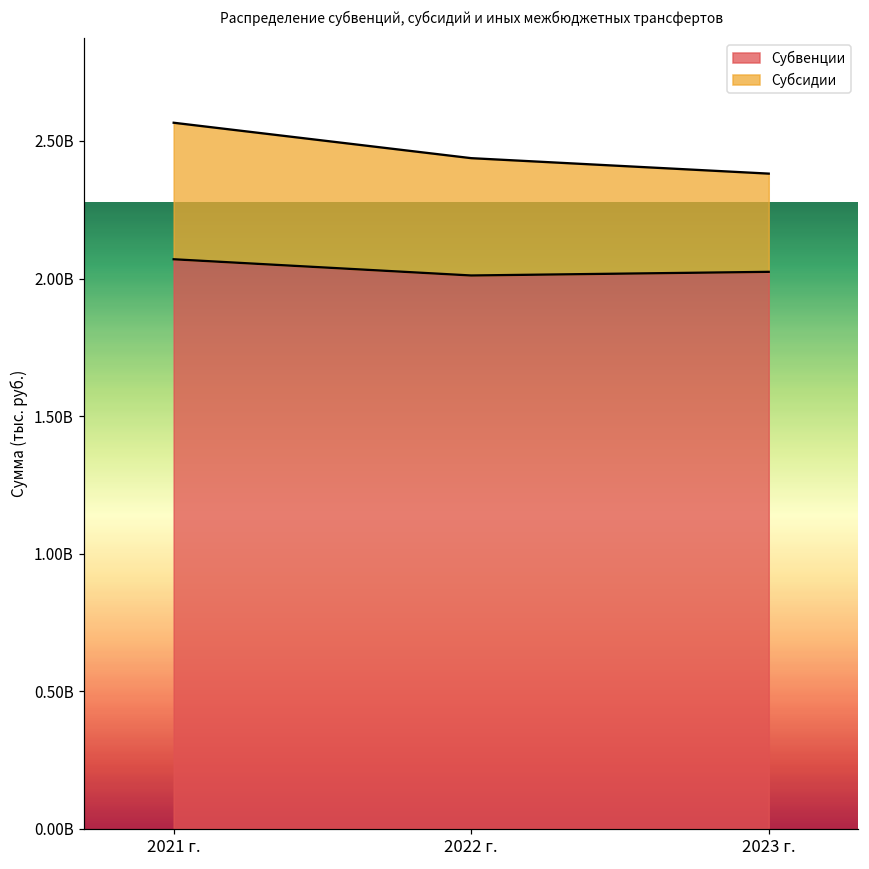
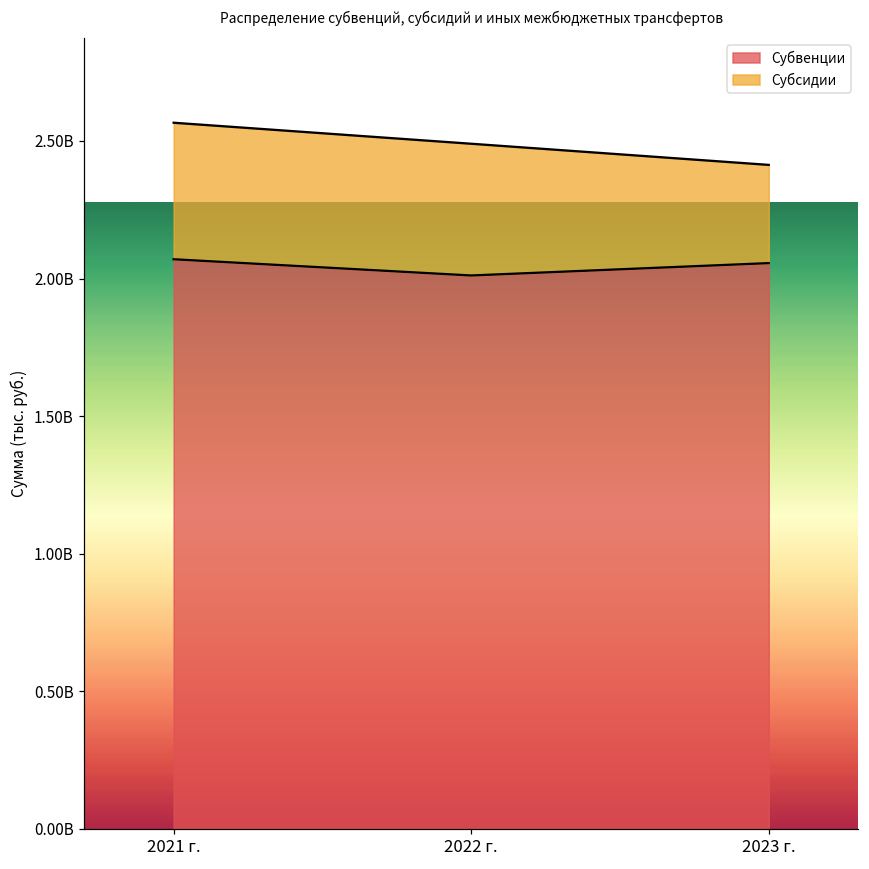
  {
    "Субвенции": {
      "2021 г.": 2070000000,
      "2022 г.": 2010000000,
-     "2023 г.": 2020000000
+     "2023 г.": 2060000000
    },
    "Субсидии": {
      "2021 г.": 500000000,
-     "2022 г.": 430000000,
+     "2022 г.": 480000000,
      "2023 г.": 360000000
    }
  }
